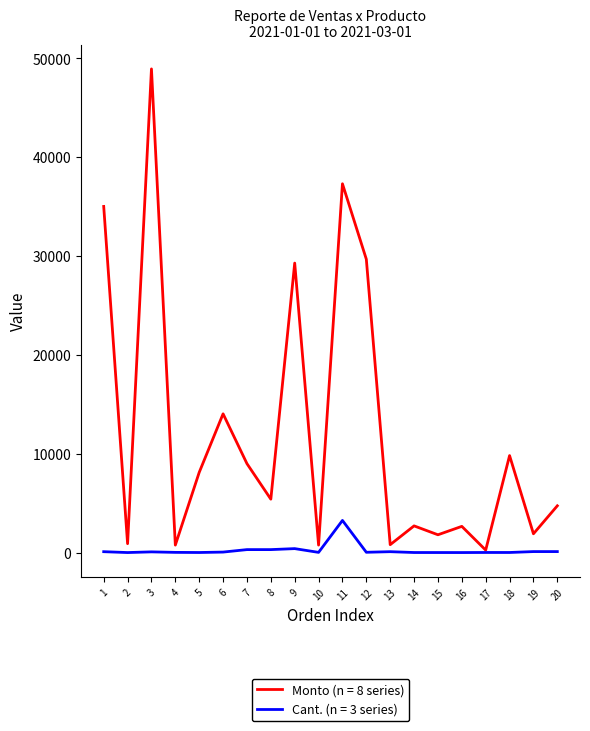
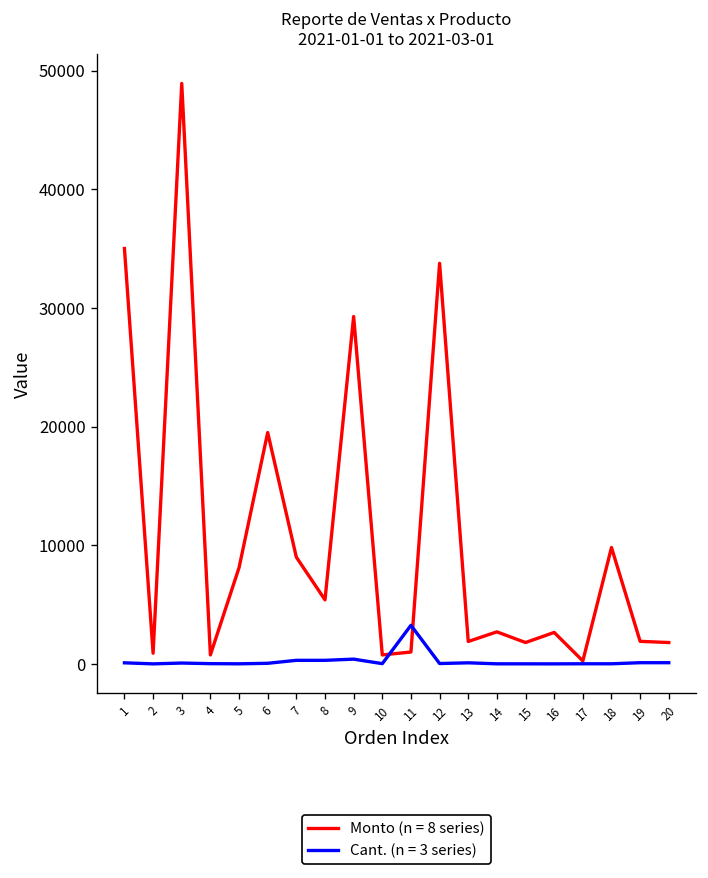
  {
    "Monto (n = 8 series)": {
      "1": 35000,
      "2": 1000,
      "3": 49000,
      "4": 1000,
      "5": 8000,
-     "6": 14000,
+     "6": 20000,
      "7": 9000,
      "8": 5000,
      "9": 29000,
      "10": 1000,
-     "11": 37000,
-     "12": 30000,
-     "13": 1000,
+     "11": 1000,
+     "12": 34000,
+     "13": 2000,
      "14": 3000,
      "15": 2000,
      "16": 3000,
      "18": 10000,
      "19": 2000,
-     "20": 5000
+     "20": 2000
    },
    "Cant. (n = 3 series)": {
      "1": 0,
      "2": 0,
      "3": 0,
      "4": 0,
      "5": 0,
      "6": 0,
      "7": 0,
      "8": 0,
      "9": 0,
      "10": 0,
      "11": 3000,
      "12": 0,
      "13": 0,
      "14": 0,
      "15": 0,
      "16": 0,
      "18": 0,
      "19": 0,
      "20": 0
    }
  }
